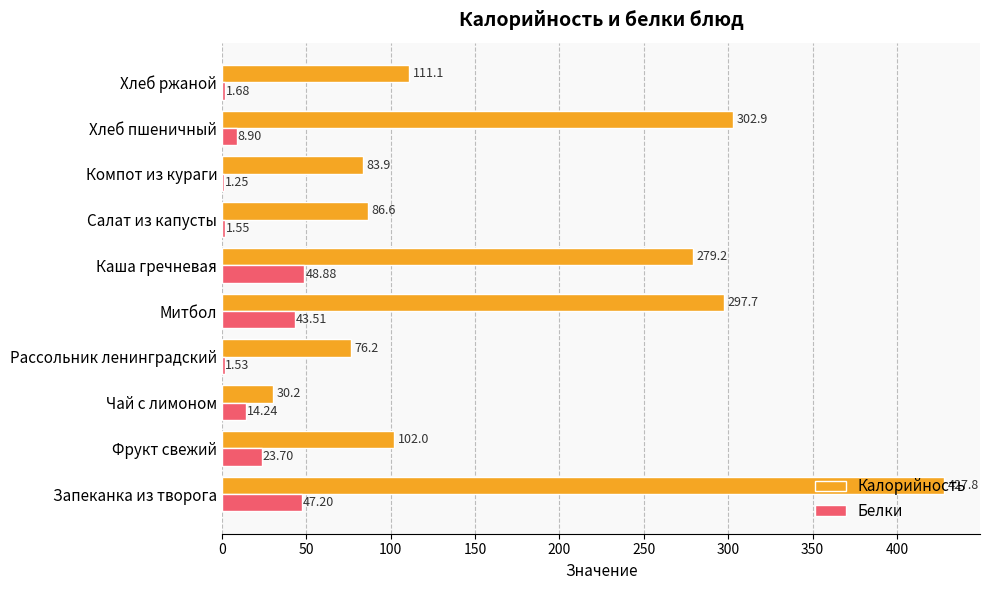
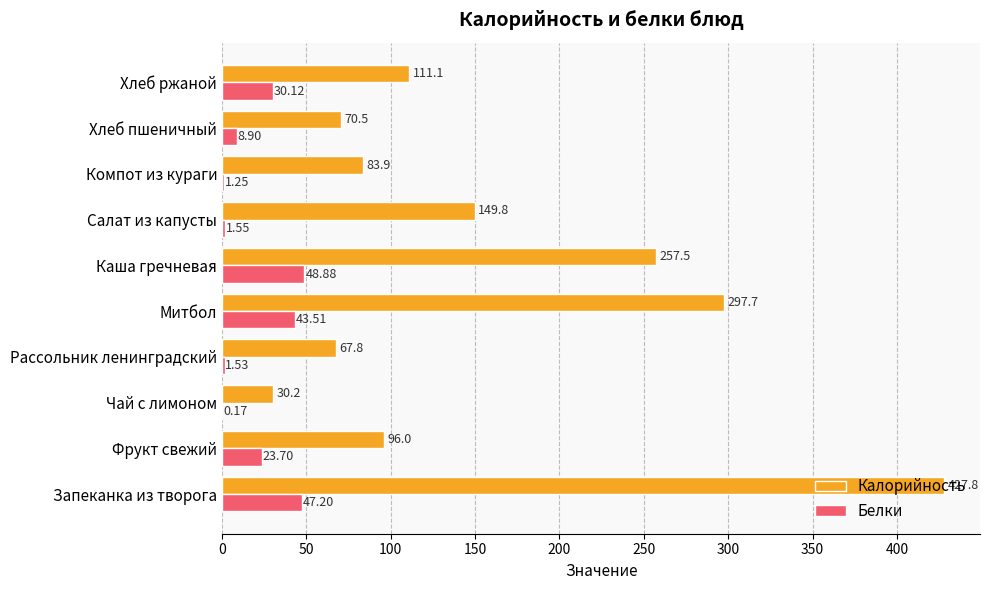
  {
    "Калорийность": {
      "Хлеб ржаной": 111.1,
-     "Хлеб пшеничный": 302.9,
+     "Хлеб пшеничный": 70.5,
      "Компот из кураги": 83.9,
-     "Салат из капусты": 86.6,
-     "Каша гречневая": 279.2,
+     "Салат из капусты": 149.8,
+     "Каша гречневая": 257.5,
      "Митбол": 297.7,
-     "Рассольник ленинградский": 76.2,
+     "Рассольник ленинградский": 67.8,
      "Чай с лимоном": 30.2,
-     "Фрукт свежий": 102.0,
+     "Фрукт свежий": 96.0,
      "Запеканка из творога": 427.8
    },
    "Белки": {
-     "Хлеб ржаной": 1.68,
+     "Хлеб ржаной": 30.12,
      "Хлеб пшеничный": 8.90,
      "Компот из кураги": 1.25,
      "Салат из капусты": 1.55,
      "Каша гречневая": 48.88,
      "Митбол": 43.51,
      "Рассольник ленинградский": 1.53,
-     "Чай с лимоном": 14.24,
+     "Чай с лимоном": 0.17,
      "Фрукт свежий": 23.70,
      "Запеканка из творога": 47.20
    }
  }
